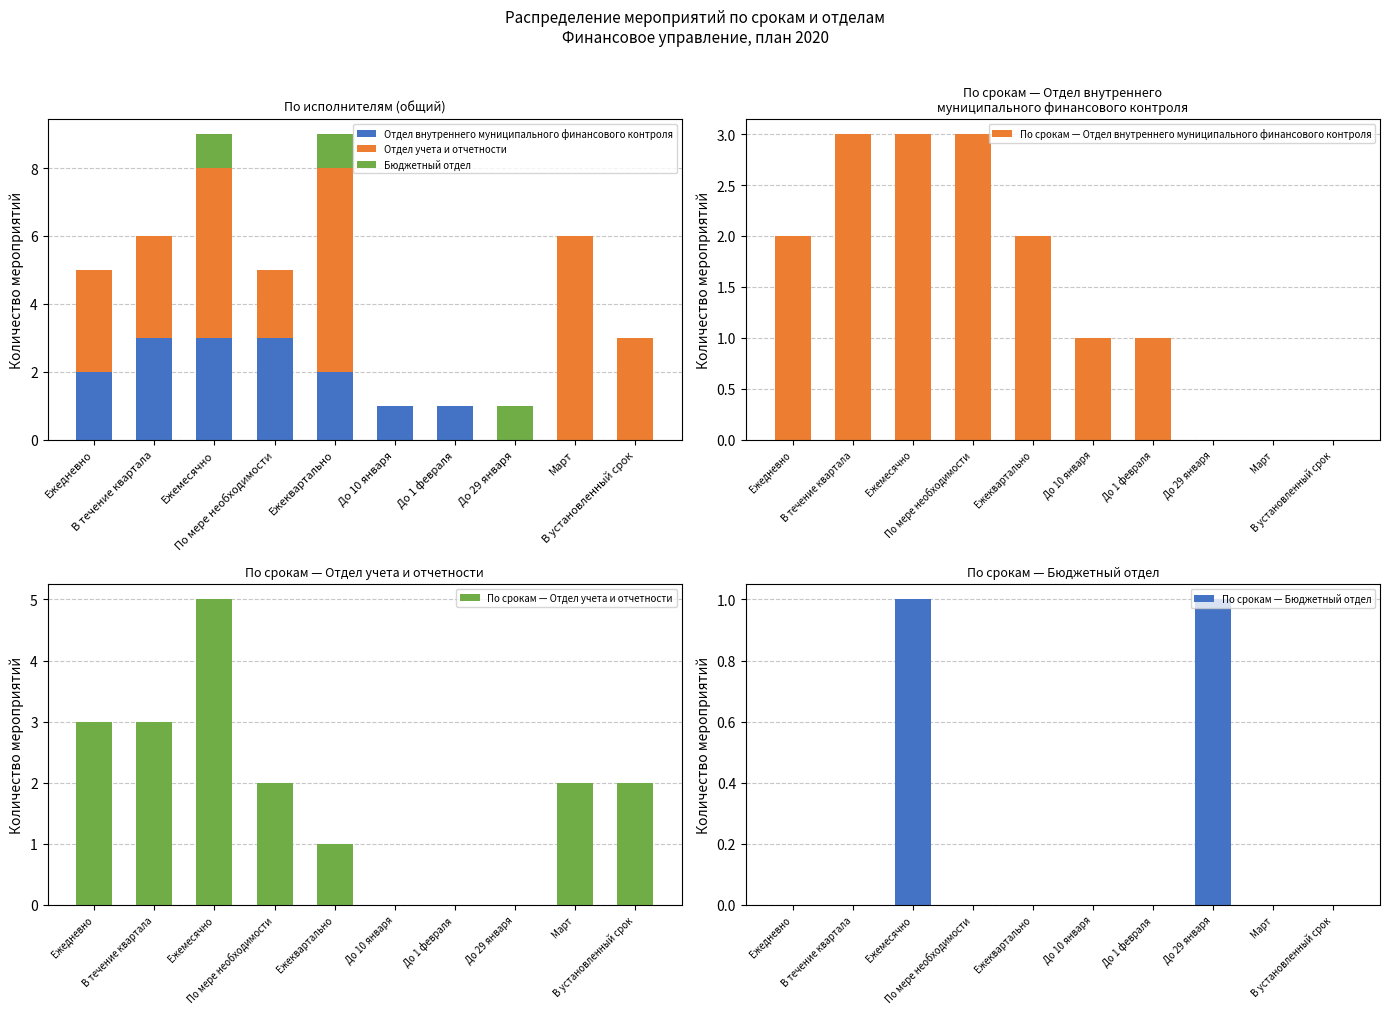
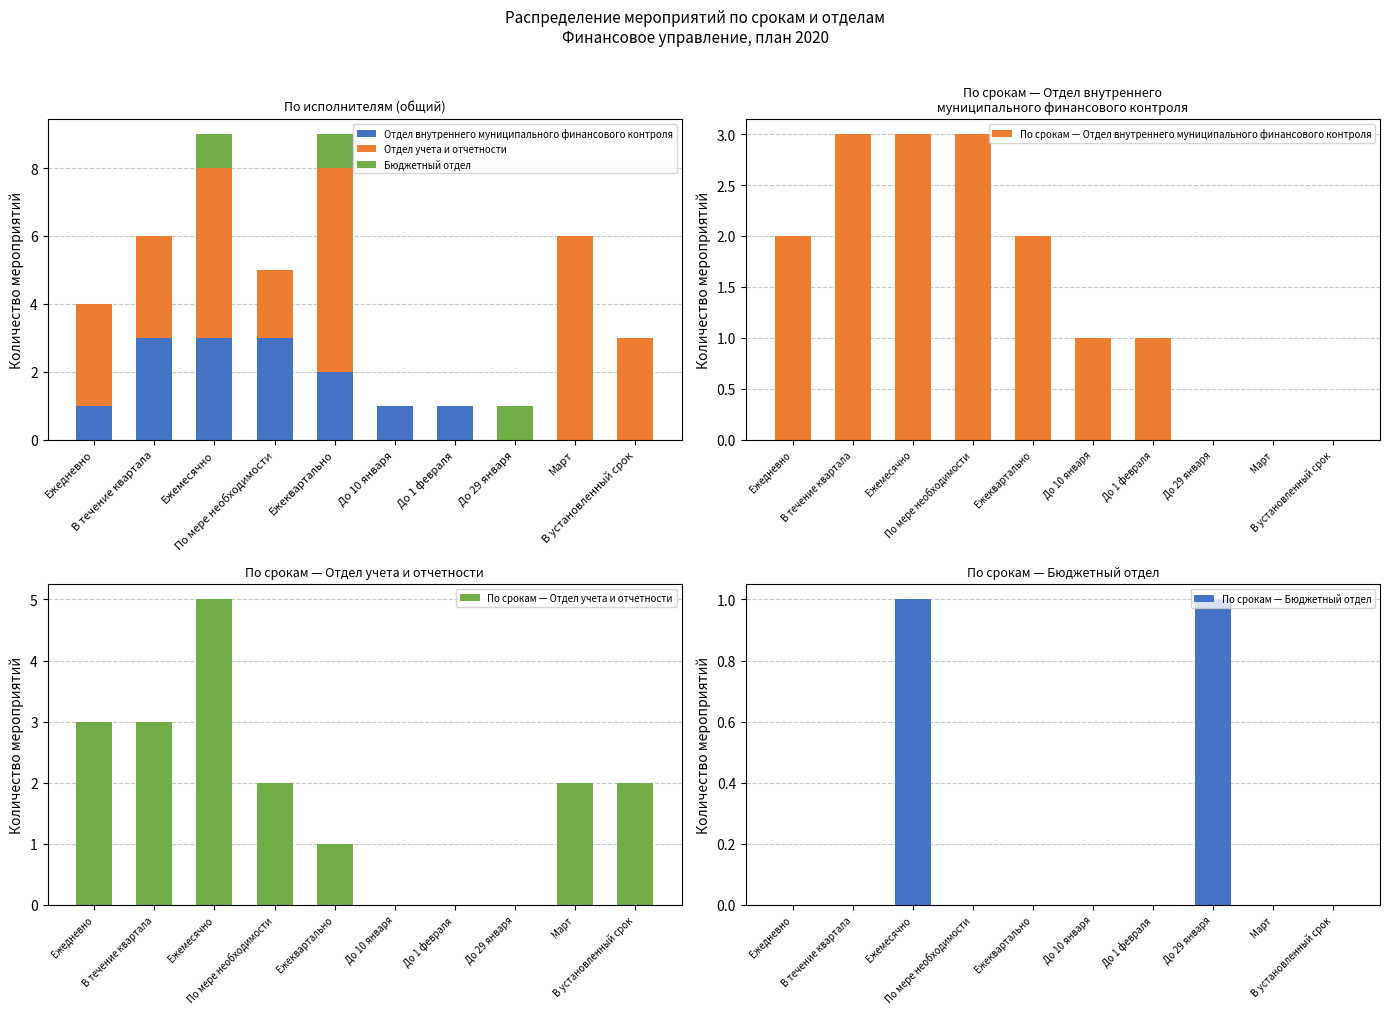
  {
    "По исполнителям (общий)": {
      "Отдел внутреннего муниципального финансового контроля": {
-       "Ежедневно": 2,
+       "Ежедневно": 1,
        "В течение квартала": 3,
        "Ежемесячно": 3,
        "По мере необходимости": 3,
        "Ежеквартально": 2,
        "До 10 января": 1,
        "До 1 февраля": 1,
        "До 29 января": 0,
        "Март": 0,
        "В установленный срок": 0
      }
    },
    "По срокам — Отдел внутреннего муниципального финансового контроля": {
      "Ежедневно": 2.00,
      "В течение квартала": 3.00,
      "Ежемесячно": 3.00,
      "По мере необходимости": 3.00,
      "Ежеквартально": 2.00,
      "До 10 января": 1.00,
      "До 1 февраля": 1.00,
      "До 29 января": 0.00,
      "Март": 0.00,
      "В установленный срок": 0.00
    },
    "По срокам — Отдел учета и отчетности": {
      "Ежедневно": 3.0,
      "В течение квартала": 3.0,
      "Ежемесячно": 5.0,
      "По мере необходимости": 2.0,
      "Ежеквартально": 1.0,
      "До 10 января": 0.0,
      "До 1 февраля": 0.0,
      "До 29 января": 0.0,
      "Март": 2.0,
      "В установленный срок": 2.0
    },
    "По срокам — Бюджетный отдел": {
      "Ежедневно": 0.00,
      "В течение квартала": 0.00,
      "Ежемесячно": 1.00,
      "По мере необходимости": 0.00,
      "Ежеквартально": 0.00,
      "До 10 января": 0.00,
      "До 1 февраля": 0.00,
      "Март": 0.00,
      "В установленный срок": 0.00
    }
  }
